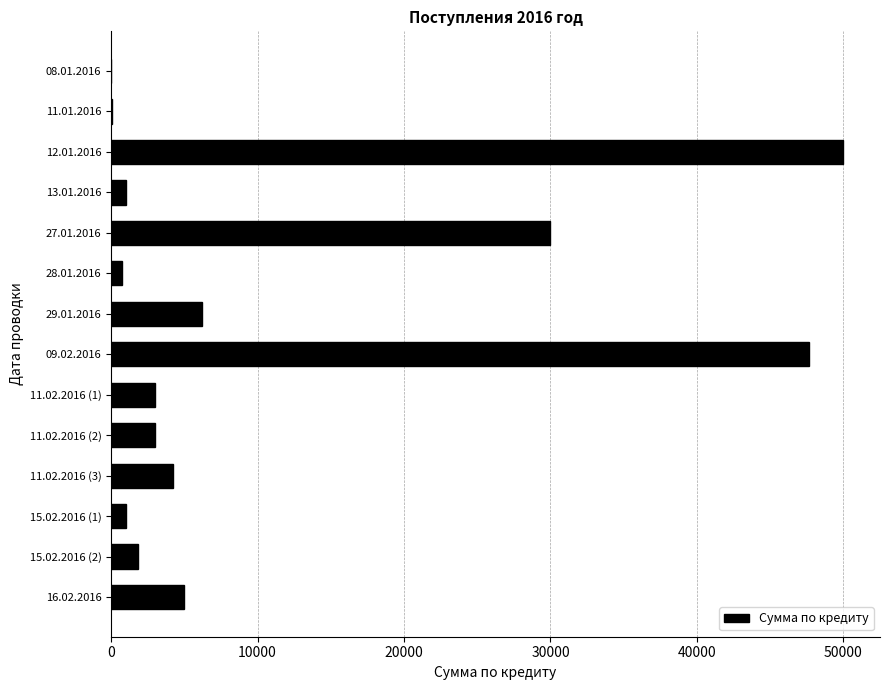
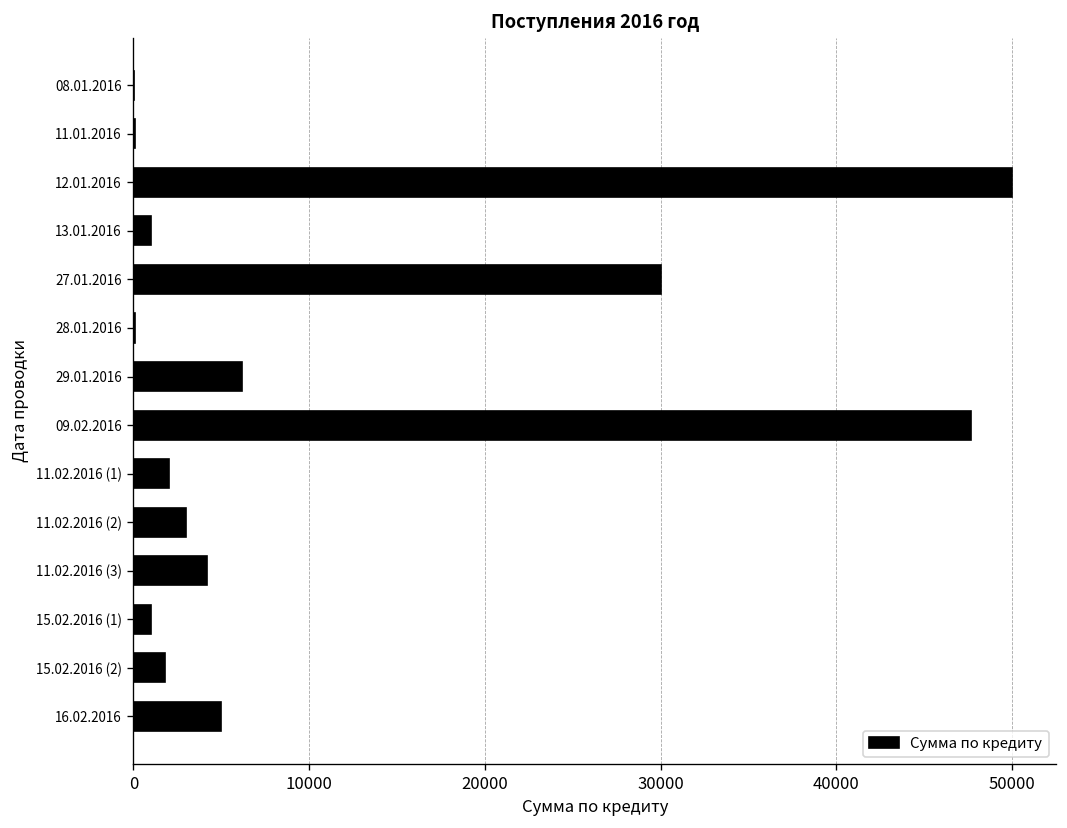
  {
    "12.01.2016": 50000,
    "13.01.2016": 1000,
    "27.01.2016": 30000,
-   "28.01.2016": 700,
+   "28.01.2016": 100,
    "29.01.2016": 6200,
    "09.02.2016": 47700,
-   "11.02.2016 (1)": 3000,
+   "11.02.2016 (1)": 2000,
    "11.02.2016 (2)": 3000,
    "11.02.2016 (3)": 4200,
    "15.02.2016 (1)": 1000,
    "15.02.2016 (2)": 1800,
    "16.02.2016": 5000
  }
